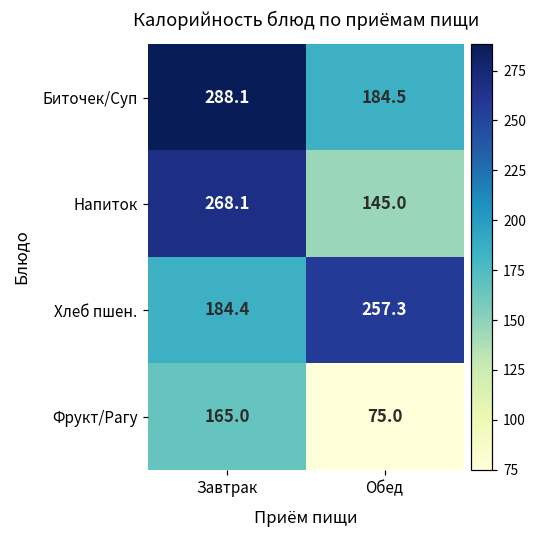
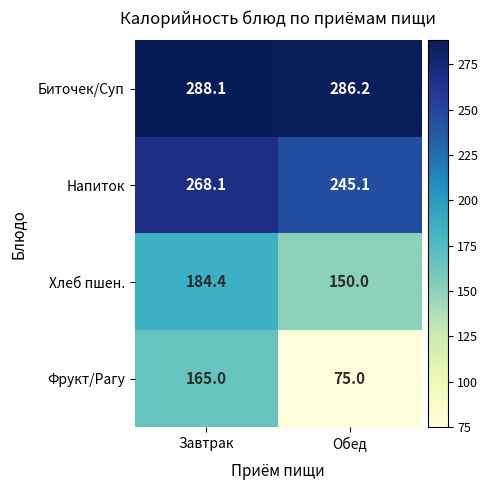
  {
    "Биточек/Суп": {
      "Завтрак": 288.1,
-     "Обед": 184.5
+     "Обед": 286.2
    },
    "Напиток": {
      "Завтрак": 268.1,
-     "Обед": 145.0
+     "Обед": 245.1
    },
    "Хлеб пшен.": {
      "Завтрак": 184.4,
-     "Обед": 257.3
+     "Обед": 150.0
    },
    "Фрукт/Рагу": {
      "Завтрак": 165.0,
      "Обед": 75.0
    }
  }
